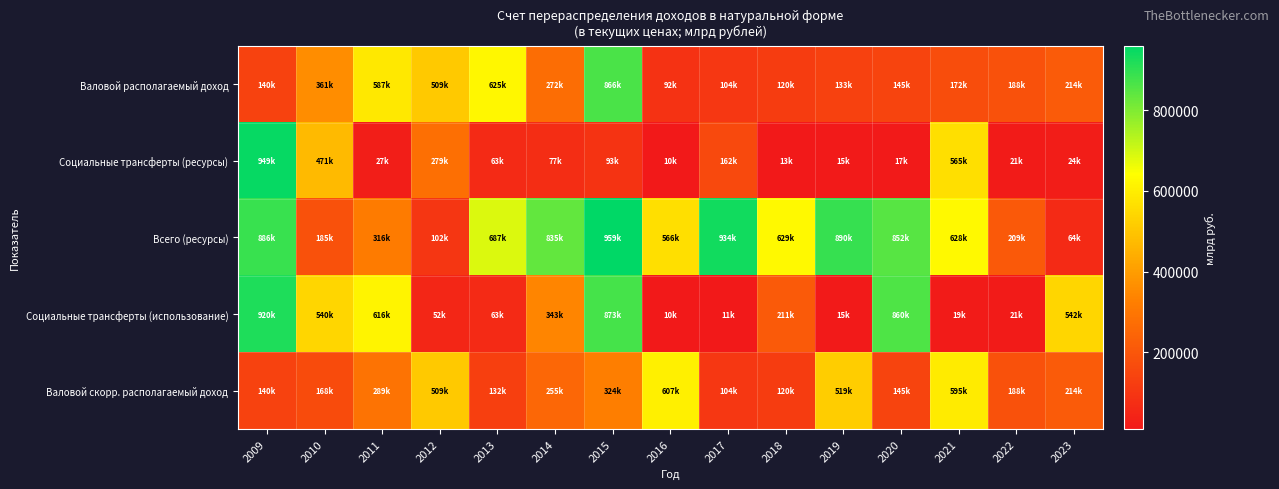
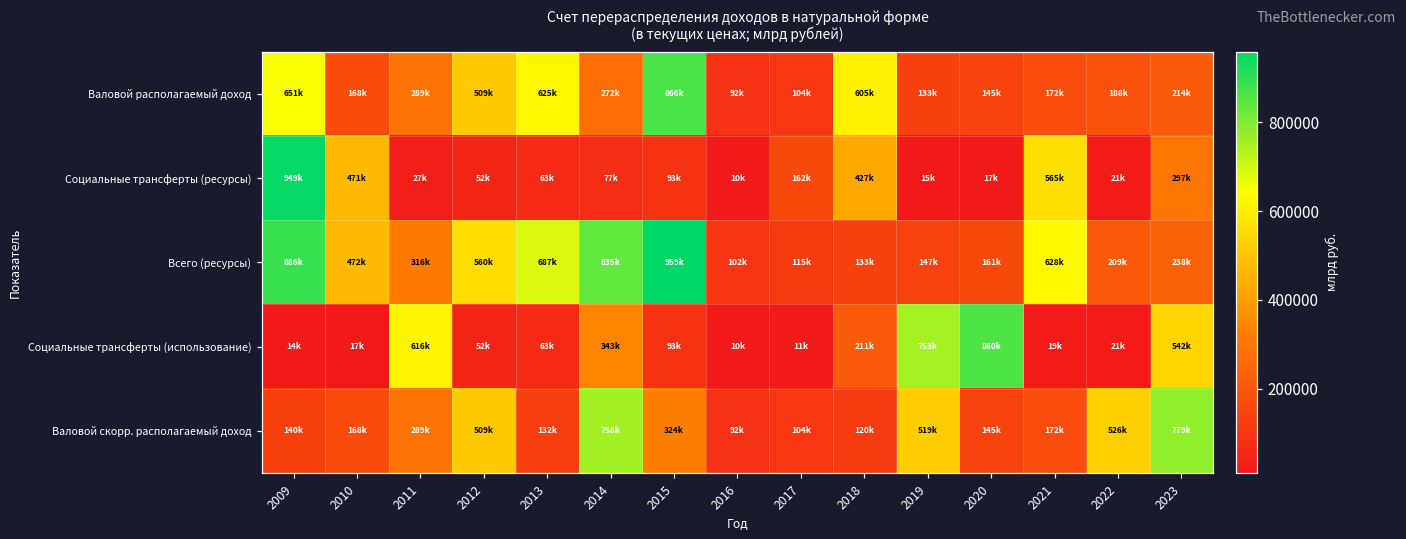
  {
    "Валовой располагаемый доход": {
-     "2009": "140k",
-     "2010": "361k",
-     "2011": "587k",
+     "2009": "651k",
+     "2010": "168k",
+     "2011": "289k",
      "2012": "509k",
      "2013": "625k",
      "2014": "272k",
      "2015": "866k",
      "2016": "92k",
      "2017": "104k",
-     "2018": "120k",
+     "2018": "605k",
      "2019": "133k",
      "2020": "145k",
      "2021": "172k",
      "2022": "188k",
      "2023": "214k"
    },
    "Социальные трансферты (ресурсы)": {
      "2009": "949k",
      "2010": "471k",
      "2011": "27k",
-     "2012": "279k",
+     "2012": "52k",
      "2013": "63k",
      "2014": "77k",
      "2015": "93k",
      "2016": "10k",
      "2017": "162k",
-     "2018": "13k",
+     "2018": "427k",
      "2019": "15k",
      "2020": "17k",
      "2021": "565k",
      "2022": "21k",
-     "2023": "24k"
+     "2023": "297k"
    },
    "Всего (ресурсы)": {
      "2009": "886k",
-     "2010": "185k",
+     "2010": "472k",
      "2011": "316k",
-     "2012": "102k",
+     "2012": "560k",
      "2013": "687k",
      "2014": "835k",
      "2015": "959k",
-     "2016": "566k",
-     "2017": "934k",
-     "2018": "629k",
-     "2019": "890k",
-     "2020": "852k",
+     "2016": "102k",
+     "2017": "115k",
+     "2018": "133k",
+     "2019": "147k",
+     "2020": "161k",
      "2021": "628k",
      "2022": "209k",
-     "2023": "64k"
+     "2023": "238k"
    },
    "Социальные трансферты (использование)": {
-     "2009": "920k",
-     "2010": "540k",
+     "2009": "14k",
+     "2010": "17k",
      "2011": "616k",
      "2012": "52k",
      "2013": "63k",
      "2014": "343k",
-     "2015": "873k",
+     "2015": "93k",
      "2016": "10k",
      "2017": "11k",
      "2018": "211k",
-     "2019": "15k",
+     "2019": "753k",
      "2020": "860k",
      "2021": "19k",
      "2022": "21k",
      "2023": "542k"
    },
    "Валовой скорр. располагаемый доход": {
      "2009": "140k",
      "2010": "168k",
      "2011": "289k",
      "2012": "509k",
      "2013": "132k",
-     "2014": "255k",
+     "2014": "758k",
      "2015": "324k",
-     "2016": "607k",
+     "2016": "92k",
      "2017": "104k",
      "2018": "120k",
      "2019": "519k",
      "2020": "145k",
-     "2021": "595k",
-     "2022": "188k",
-     "2023": "214k"
+     "2021": "172k",
+     "2022": "526k",
+     "2023": "779k"
    }
  }
